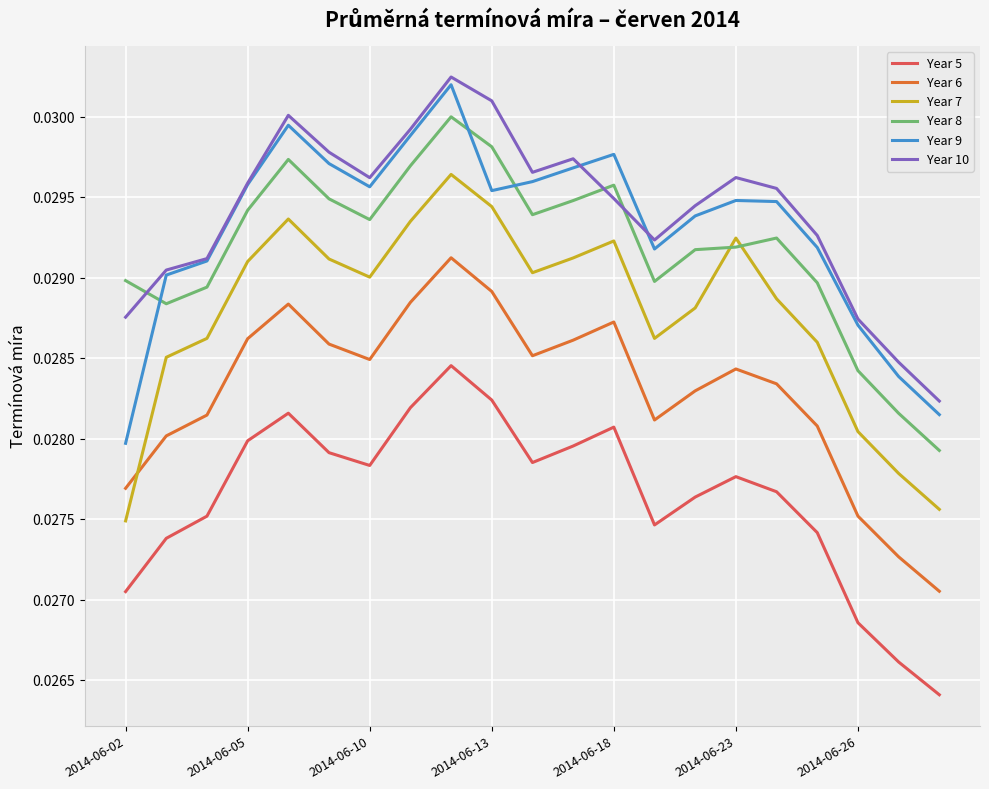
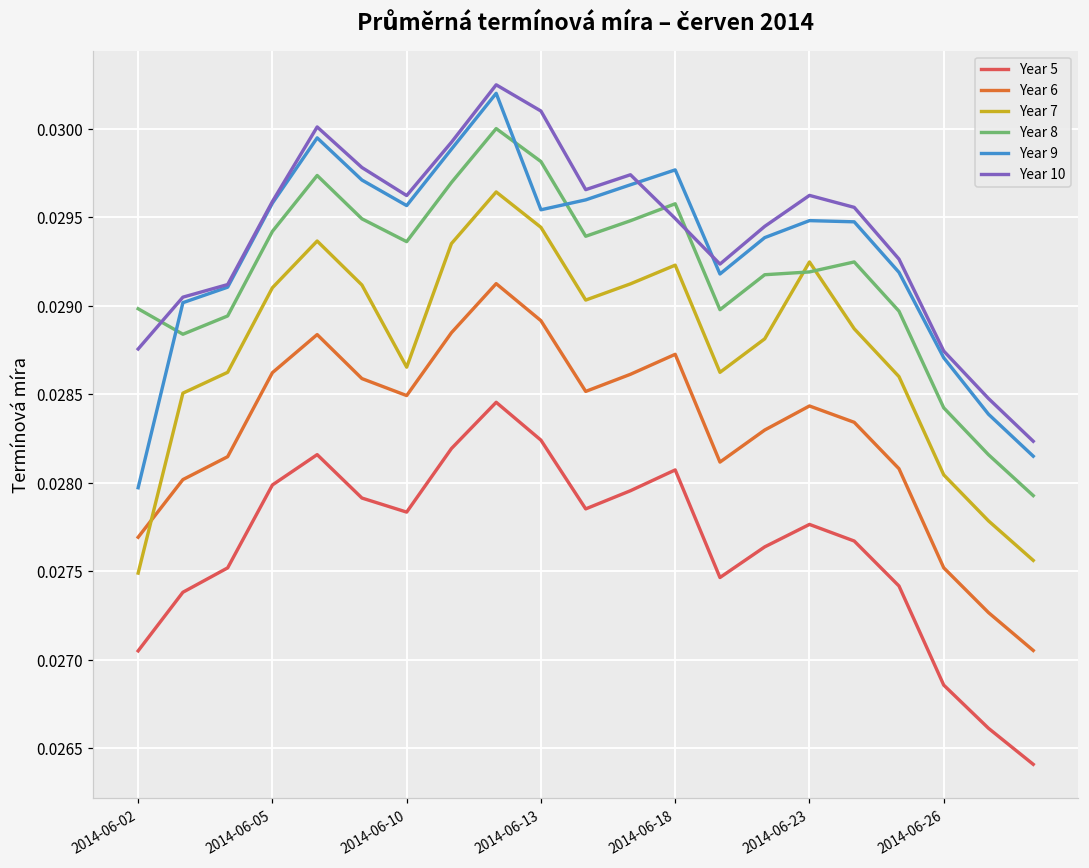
  {
    "Year 7": {
      "2014-06-02": 0.02749,
      "2014-06-05": 0.02910,
-     "2014-06-10": 0.02900,
+     "2014-06-10": 0.02865,
      "2014-06-13": 0.02944,
      "2014-06-18": 0.02923,
      "2014-06-23": 0.02925,
      "2014-06-26": 0.02804
    },
    "Year 8": {
      "2014-06-02": 0.02898,
      "2014-06-05": 0.02942,
      "2014-06-10": 0.02936,
      "2014-06-13": 0.02982,
      "2014-06-18": 0.02958,
      "2014-06-23": 0.02919,
      "2014-06-26": 0.02842
    },
    "Year 9": {
      "2014-06-02": 0.02797,
      "2014-06-10": 0.02957,
      "2014-06-13": 0.02954,
      "2014-06-18": 0.02977,
      "2014-06-23": 0.02948,
      "2014-06-26": 0.02871
    },
    "Year 10": {
      "2014-06-02": 0.02876,
      "2014-06-10": 0.02962,
      "2014-06-13": 0.03010,
      "2014-06-18": 0.02949,
      "2014-06-23": 0.02962,
      "2014-06-26": 0.02874
    }
  }
